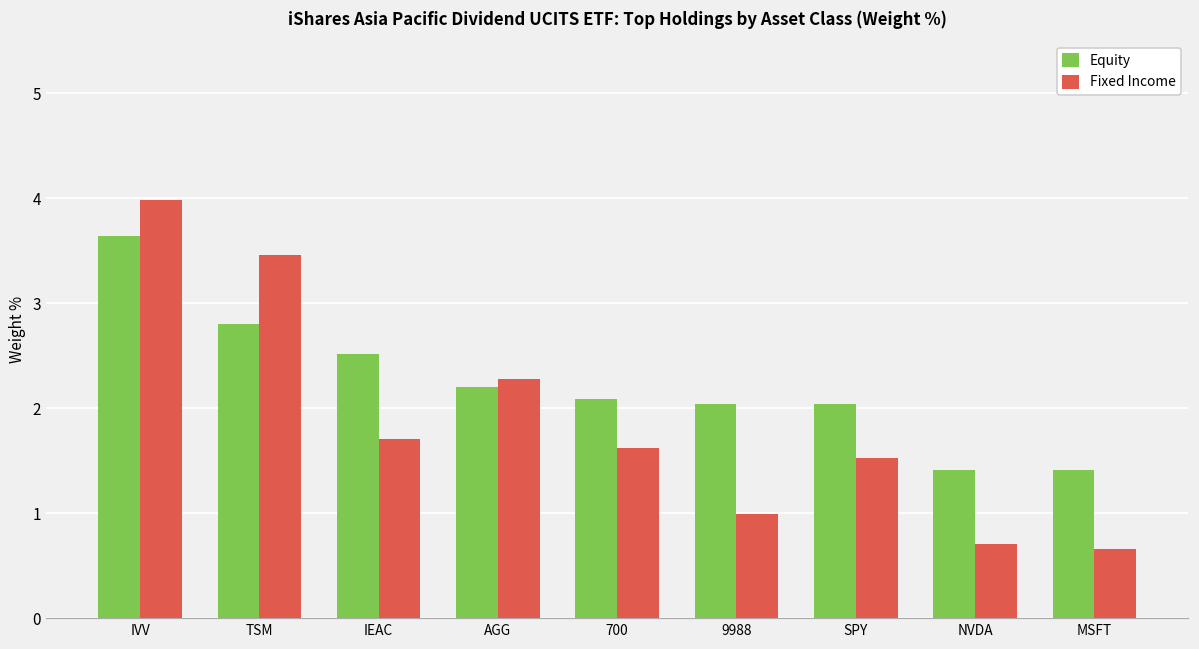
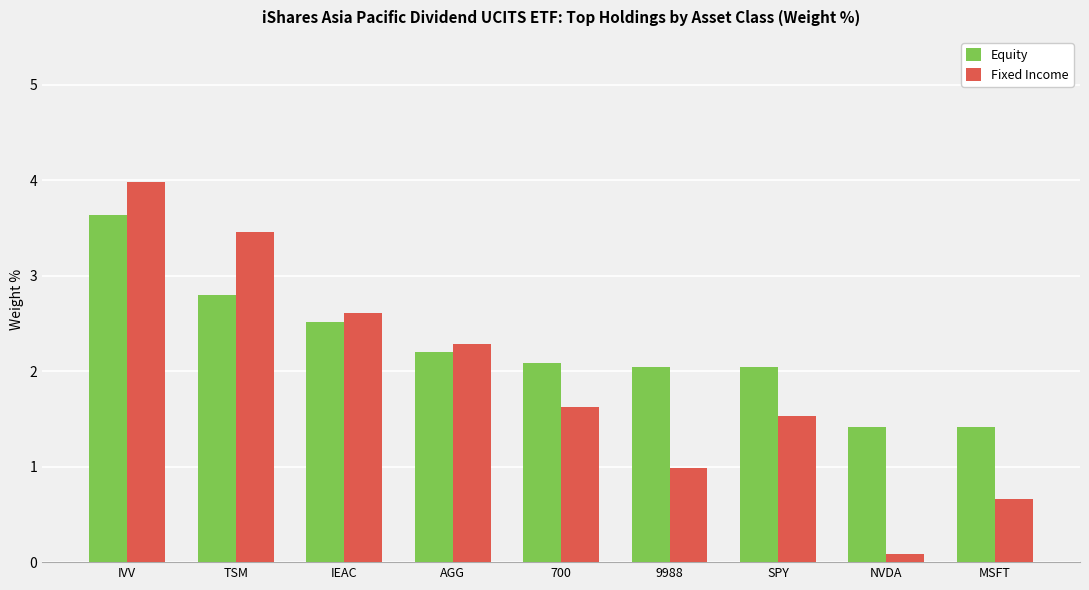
  {
    "Equity": {
      "IVV": 3.6,
      "TSM": 2.8,
      "IEAC": 2.5,
      "AGG": 2.2,
      "700": 2.1,
      "9988": 2.0,
      "SPY": 2.0,
      "NVDA": 1.4,
      "MSFT": 1.4
    },
    "Fixed Income": {
      "IVV": 4.0,
      "TSM": 3.5,
-     "IEAC": 1.7,
+     "IEAC": 2.6,
      "AGG": 2.3,
      "700": 1.6,
      "9988": 1.0,
      "SPY": 1.5,
-     "NVDA": 0.7,
+     "NVDA": 0.1,
      "MSFT": 0.7
    }
  }
